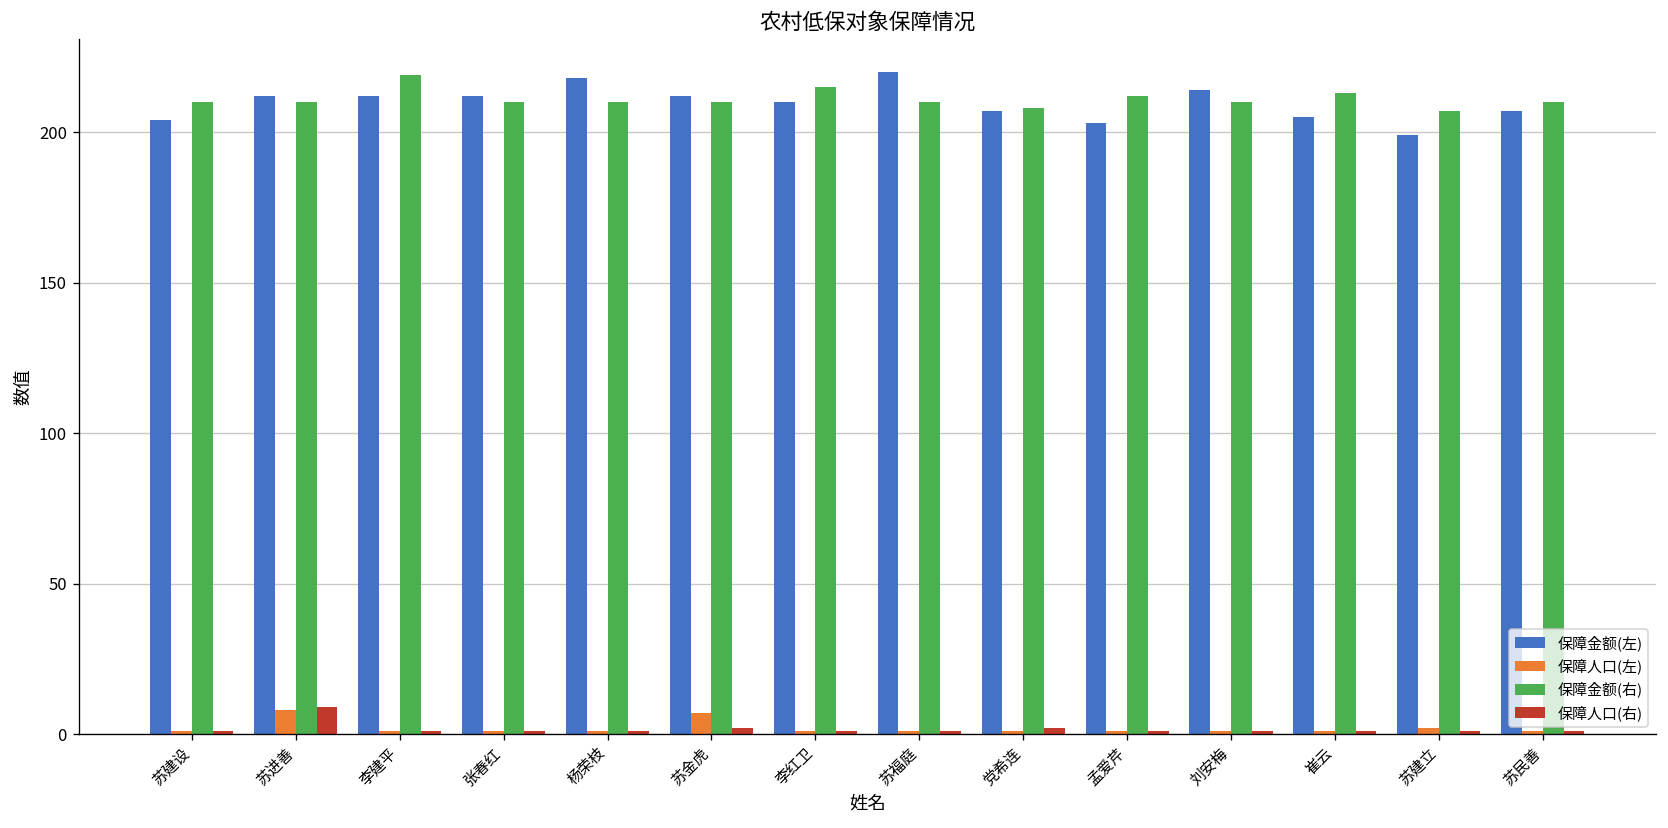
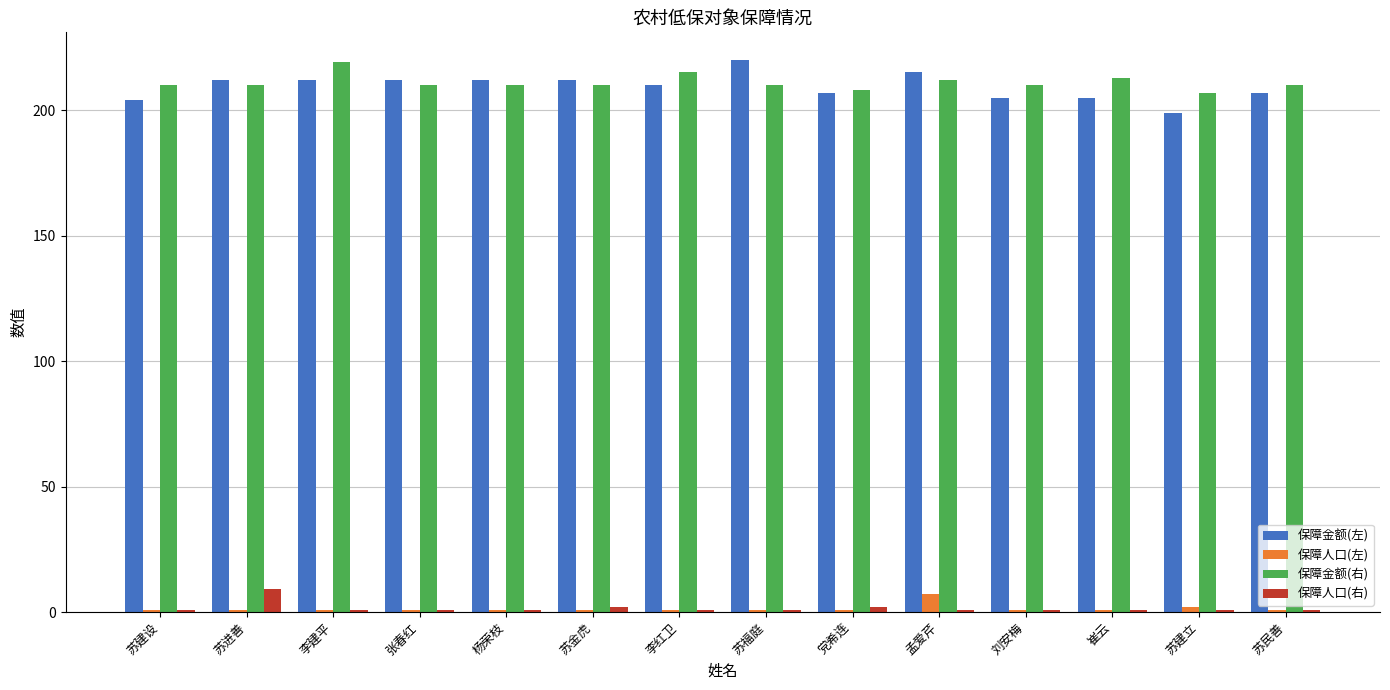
  {
    "保障金额(左)": {
      "苏建设": 204,
      "苏进善": 212,
      "李建平": 212,
      "张春红": 212,
-     "杨荣枝": 218,
+     "杨荣枝": 212,
      "苏金虎": 212,
      "李红卫": 210,
      "苏福庭": 220,
      "党希连": 207,
-     "孟爱芹": 203,
-     "刘安梅": 214,
+     "孟爱芹": 215,
+     "刘安梅": 205,
      "崔云": 205,
      "苏建立": 199,
      "苏民善": 207
    },
    "保障人口(左)": {
      "苏建设": 1,
-     "苏进善": 8,
+     "苏进善": 1,
      "李建平": 1,
      "张春红": 1,
      "杨荣枝": 1,
-     "苏金虎": 7,
+     "苏金虎": 1,
      "李红卫": 1,
      "苏福庭": 1,
      "党希连": 1,
-     "孟爱芹": 1,
+     "孟爱芹": 7,
      "刘安梅": 1,
      "崔云": 1,
      "苏建立": 2,
      "苏民善": 1
    },
    "保障金额(右)": {
      "苏建设": 210,
      "苏进善": 210,
      "李建平": 219,
      "张春红": 210,
      "杨荣枝": 210,
      "苏金虎": 210,
      "李红卫": 215,
      "苏福庭": 210,
      "党希连": 208,
      "孟爱芹": 212,
      "刘安梅": 210,
      "崔云": 213,
      "苏建立": 207,
      "苏民善": 210
    },
    "保障人口(右)": {
      "苏建设": 1,
      "苏进善": 9,
      "李建平": 1,
      "张春红": 1,
      "杨荣枝": 1,
      "苏金虎": 2,
      "李红卫": 1,
      "苏福庭": 1,
      "党希连": 2,
      "孟爱芹": 1,
      "刘安梅": 1,
      "崔云": 1,
      "苏建立": 1,
      "苏民善": 1
    }
  }
